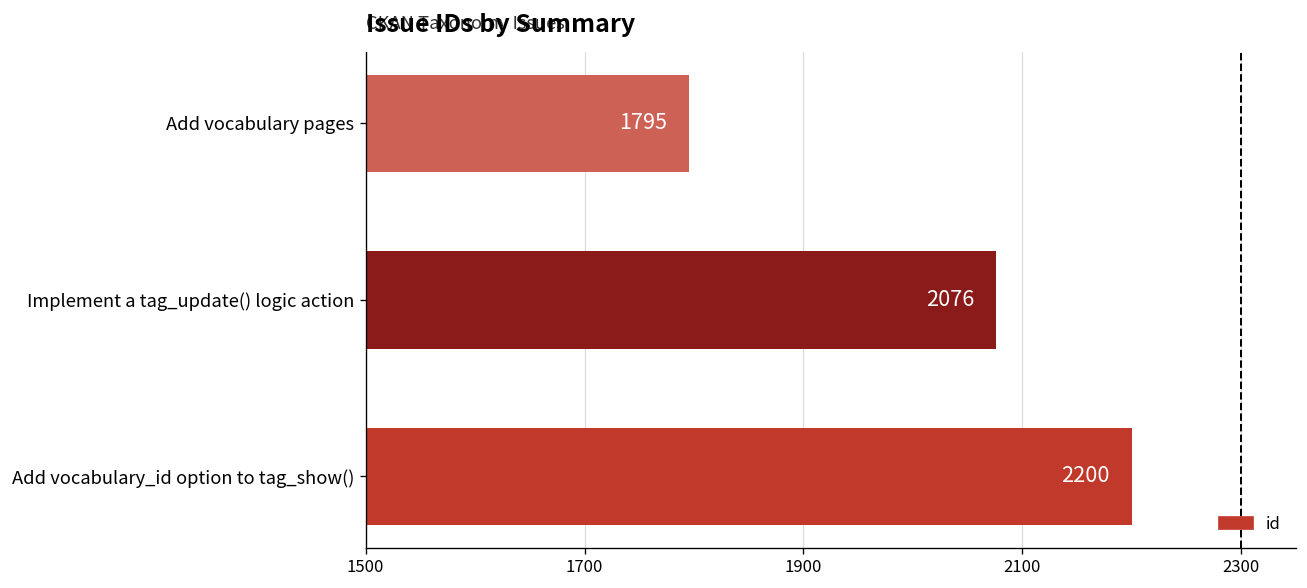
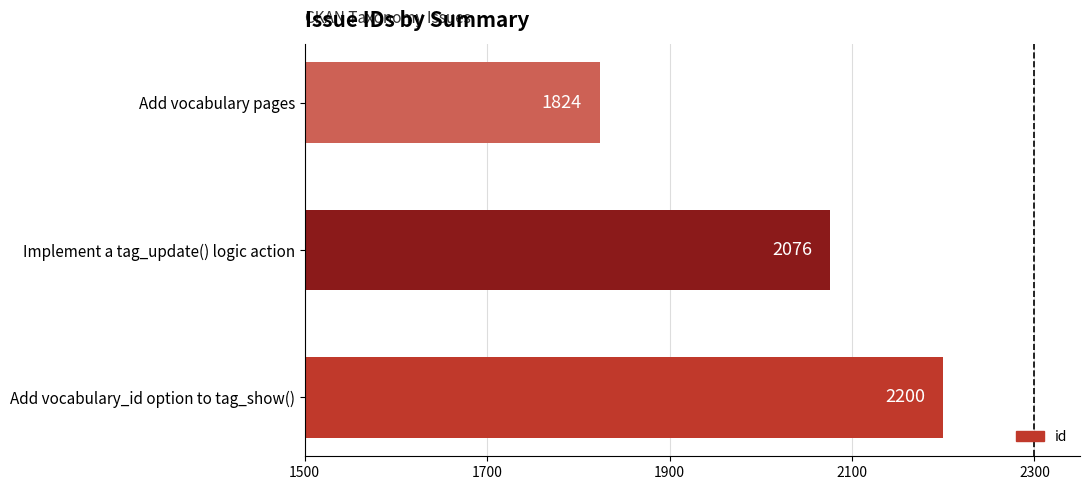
  {
-   "Add vocabulary pages": 1795,
+   "Add vocabulary pages": 1824,
    "Implement a tag_update() logic action": 2076,
    "Add vocabulary_id option to tag_show()": 2200
  }
